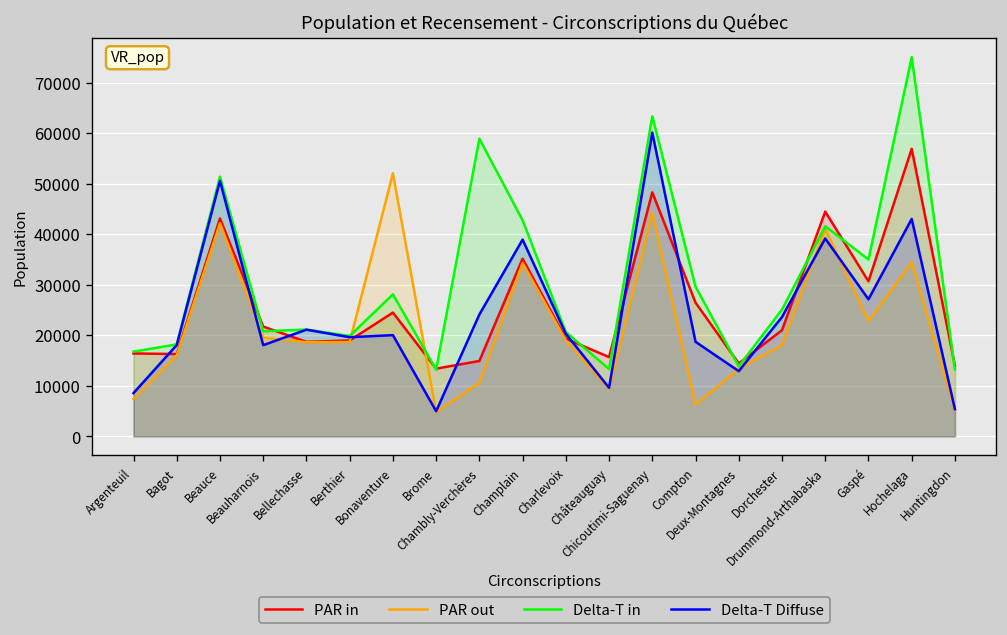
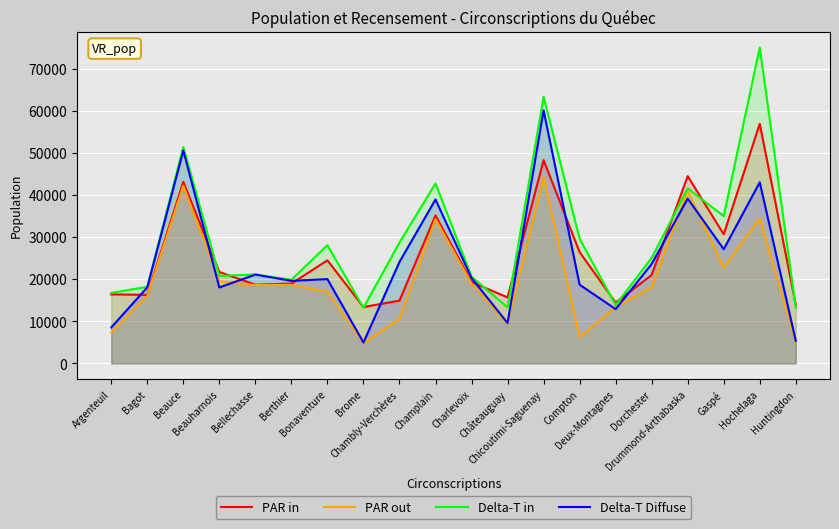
  {
    "PAR in": {
      "Beauce": 43000,
      "Beauharnois": 22000,
      "Bonaventure": 24000,
      "Chambly-Verchères": 15000,
      "Champlain": 35000,
      "Châteauguay": 16000,
      "Chicoutimi-Saguenay": 48000,
      "Compton": 26000,
      "Dorchester": 21000,
      "Drummond-Arthabaska": 44000,
      "Gaspé": 31000,
      "Hochelaga": 57000,
      "Huntingdon": 14000
    },
    "PAR out": {
      "Argenteuil": 7000,
      "Beauce": 42000,
      "Beauharnois": 20000,
-     "Bonaventure": 52000,
+     "Bonaventure": 17000,
      "Chambly-Verchères": 11000,
      "Champlain": 34000,
      "Chicoutimi-Saguenay": 44000,
      "Compton": 6000,
      "Dorchester": 18000,
      "Gaspé": 23000,
      "Hochelaga": 34000
    },
    "Delta-T in": {
      "Beauce": 51000,
      "Beauharnois": 21000,
      "Bonaventure": 28000,
-     "Chambly-Verchères": 59000,
+     "Chambly-Verchères": 29000,
      "Champlain": 43000,
      "Châteauguay": 13000,
      "Chicoutimi-Saguenay": 63000,
      "Compton": 30000,
      "Dorchester": 25000,
      "Gaspé": 35000,
      "Hochelaga": 75000,
      "Huntingdon": 13000
    },
    "Delta-T Diffuse": {
      "Argenteuil": 9000,
      "Beauce": 51000,
      "Beauharnois": 18000,
      "Bonaventure": 20000,
      "Chambly-Verchères": 24000,
      "Champlain": 39000,
      "Chicoutimi-Saguenay": 60000,
      "Compton": 19000,
      "Dorchester": 24000,
      "Drummond-Arthabaska": 39000,
      "Gaspé": 27000,
      "Hochelaga": 43000
    }
  }
